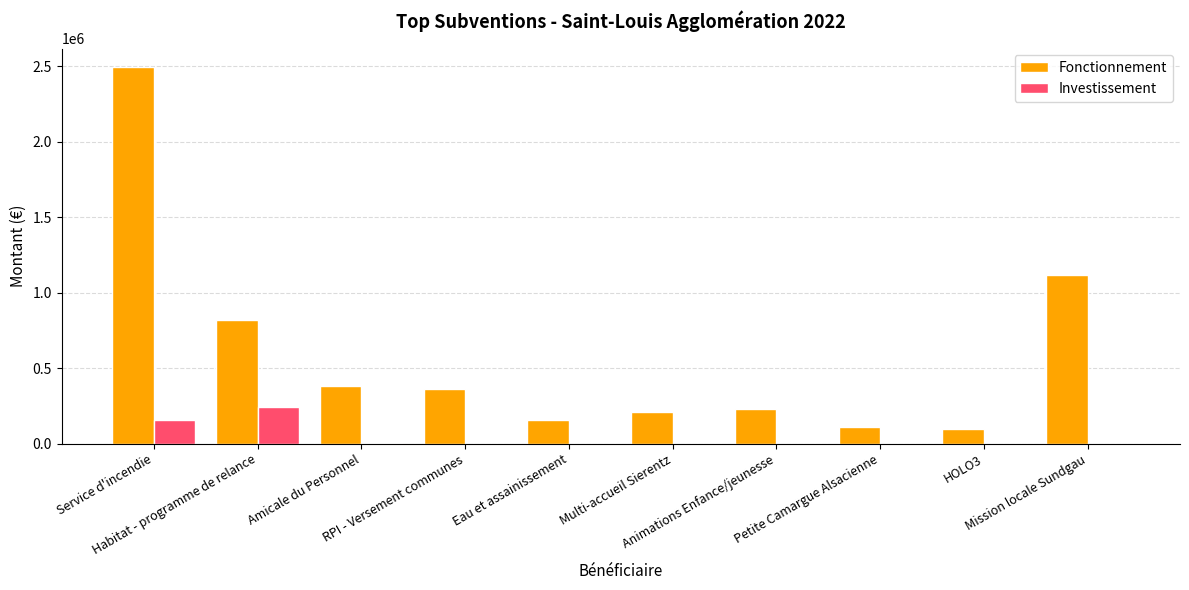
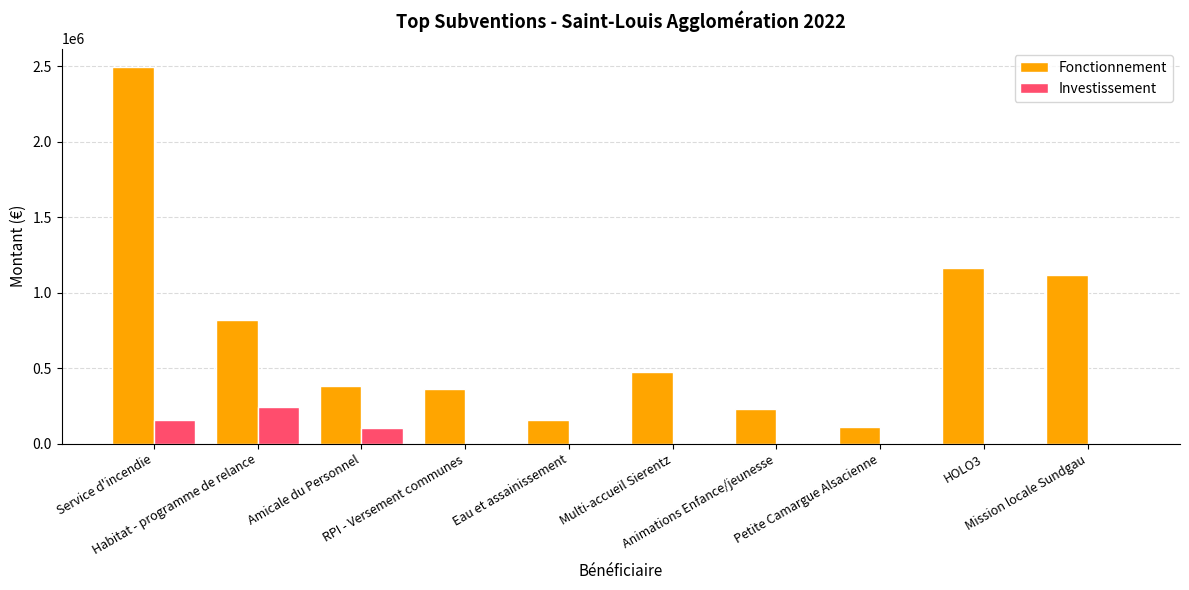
  {
    "Fonctionnement": {
      "Service d'incendie": 2490000,
      "Habitat - programme de relance": 820000,
      "Amicale du Personnel": 380000,
      "RPI - Versement communes": 360000,
      "Eau et assainissement": 160000,
-     "Multi-accueil Sierentz": 210000,
+     "Multi-accueil Sierentz": 470000,
      "Animations Enfance/jeunesse": 230000,
      "Petite Camargue Alsacienne": 110000,
-     "HOLO3": 100000,
+     "HOLO3": 1170000,
      "Mission locale Sundgau": 1120000
    },
    "Investissement": {
      "Service d'incendie": 160000,
      "Habitat - programme de relance": 240000,
-     "Amicale du Personnel": 10000,
+     "Amicale du Personnel": 100000,
      "RPI - Versement communes": 0,
      "Eau et assainissement": 0,
      "Multi-accueil Sierentz": 0,
      "Animations Enfance/jeunesse": 0,
      "Petite Camargue Alsacienne": 0,
      "HOLO3": 0,
      "Mission locale Sundgau": 0
    }
  }
